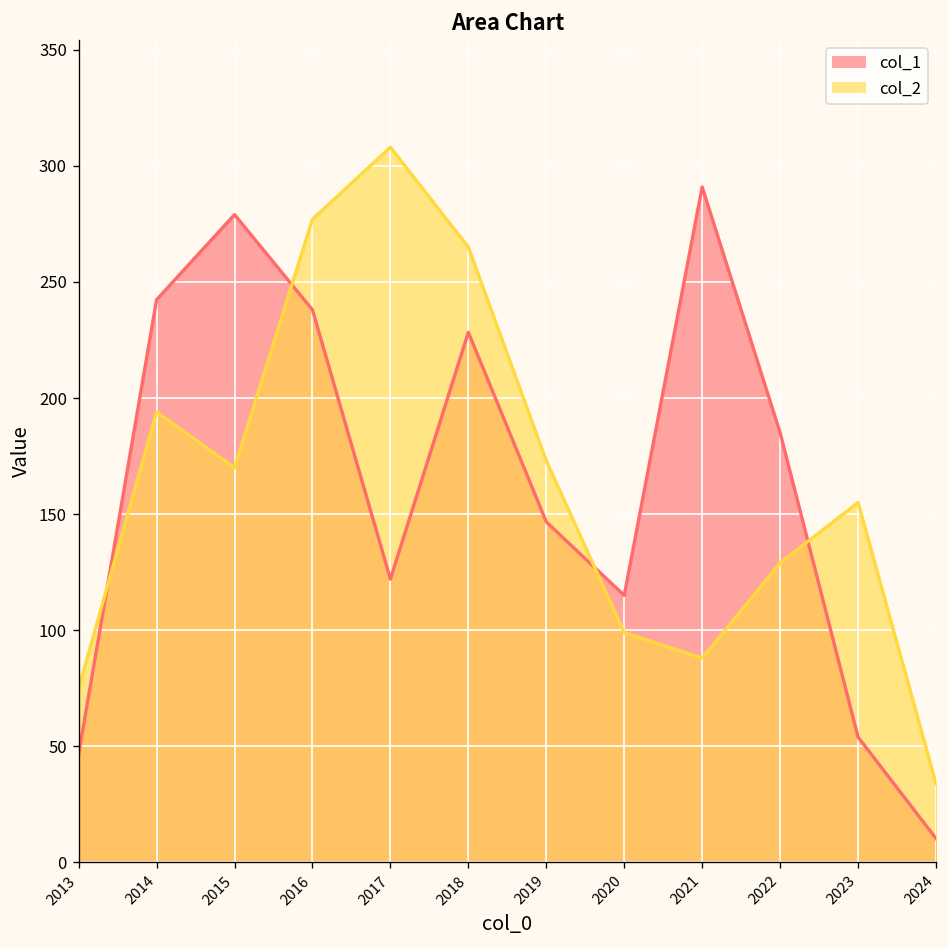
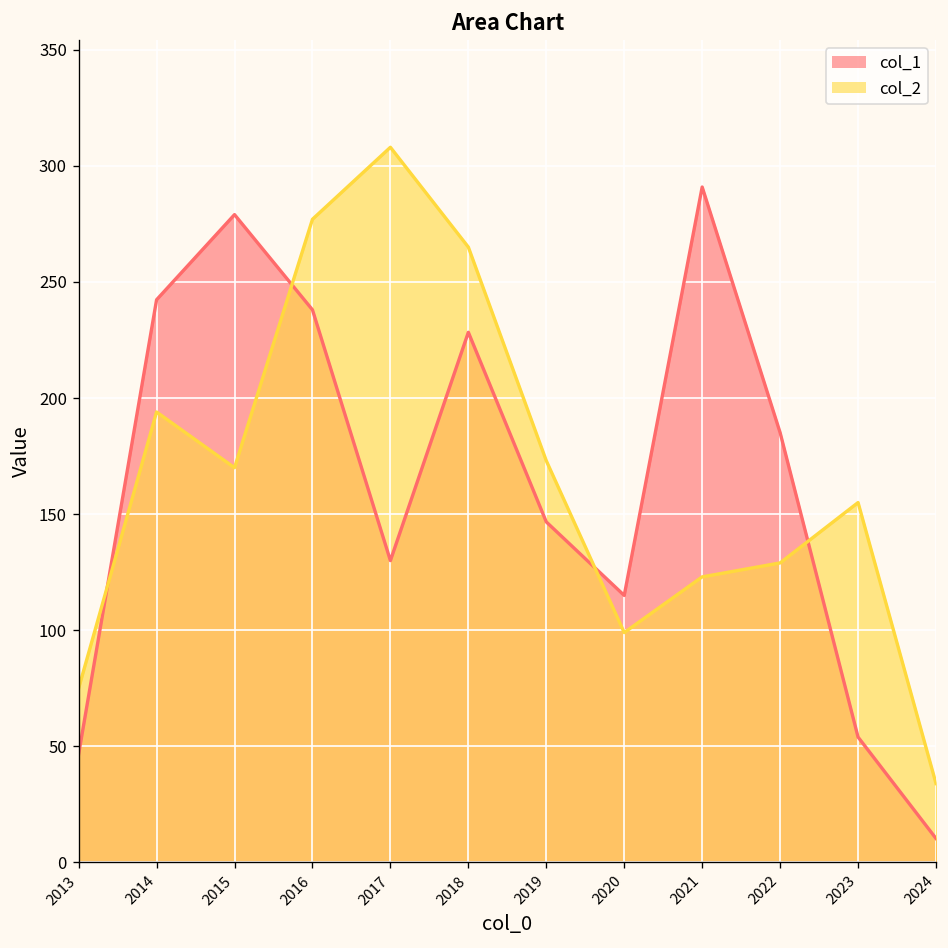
  {
    "col_1": {
      "2013": 47,
      "2014": 242,
      "2015": 279,
      "2016": 238,
-     "2017": 122,
+     "2017": 130,
      "2018": 228,
      "2019": 147,
      "2020": 115,
      "2021": 291,
      "2022": 185,
      "2023": 54,
      "2024": 10
    },
    "col_2": {
      "2013": 75,
      "2014": 194,
      "2015": 170,
      "2016": 277,
      "2017": 308,
      "2018": 265,
      "2019": 173,
      "2020": 99,
-     "2021": 88,
+     "2021": 123,
      "2022": 129,
      "2023": 155,
      "2024": 34
    }
  }
